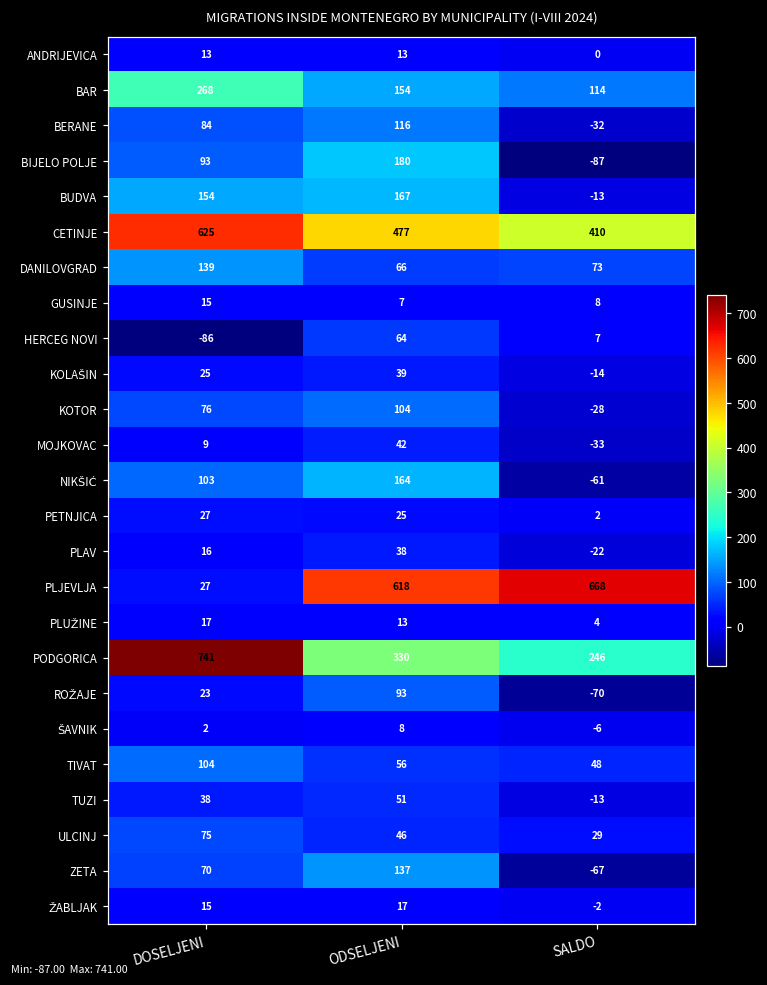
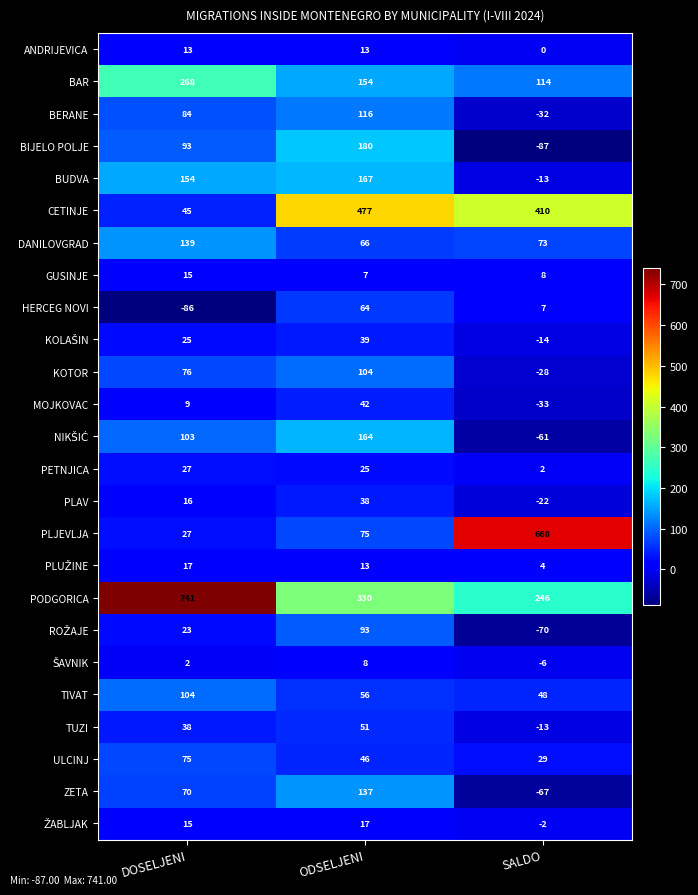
  {
    "ANDRIJEVICA": {
      "DOSELJENI": 13,
      "ODSELJENI": 13,
      "SALDO": 0
    },
    "BAR": {
      "DOSELJENI": 268,
      "ODSELJENI": 154,
      "SALDO": 114
    },
    "BERANE": {
      "DOSELJENI": 84,
      "ODSELJENI": 116,
      "SALDO": -32
    },
    "BIJELO POLJE": {
      "DOSELJENI": 93,
      "ODSELJENI": 180,
      "SALDO": -87
    },
    "BUDVA": {
      "DOSELJENI": 154,
      "ODSELJENI": 167,
      "SALDO": -13
    },
    "CETINJE": {
-     "DOSELJENI": 625,
+     "DOSELJENI": 45,
      "ODSELJENI": 477,
      "SALDO": 410
    },
    "DANILOVGRAD": {
      "DOSELJENI": 139,
      "ODSELJENI": 66,
      "SALDO": 73
    },
    "GUSINJE": {
      "DOSELJENI": 15,
      "ODSELJENI": 7,
      "SALDO": 8
    },
    "HERCEG NOVI": {
      "DOSELJENI": -86,
      "ODSELJENI": 64,
      "SALDO": 7
    },
    "KOLAŠIN": {
      "DOSELJENI": 25,
      "ODSELJENI": 39,
      "SALDO": -14
    },
    "KOTOR": {
      "DOSELJENI": 76,
      "ODSELJENI": 104,
      "SALDO": -28
    },
    "MOJKOVAC": {
      "DOSELJENI": 9,
      "ODSELJENI": 42,
      "SALDO": -33
    },
    "NIKŠIĆ": {
      "DOSELJENI": 103,
      "ODSELJENI": 164,
      "SALDO": -61
    },
    "PETNJICA": {
      "DOSELJENI": 27,
      "ODSELJENI": 25,
      "SALDO": 2
    },
    "PLAV": {
      "DOSELJENI": 16,
      "ODSELJENI": 38,
      "SALDO": -22
    },
    "PLJEVLJA": {
      "DOSELJENI": 27,
-     "ODSELJENI": 618,
+     "ODSELJENI": 75,
      "SALDO": 668
    },
    "PLUŽINE": {
      "DOSELJENI": 17,
      "ODSELJENI": 13,
      "SALDO": 4
    },
    "PODGORICA": {
      "DOSELJENI": 741,
      "ODSELJENI": 330,
      "SALDO": 246
    },
    "ROŽAJE": {
      "DOSELJENI": 23,
      "ODSELJENI": 93,
      "SALDO": -70
    },
    "ŠAVNIK": {
      "DOSELJENI": 2,
      "ODSELJENI": 8,
      "SALDO": -6
    },
    "TIVAT": {
      "DOSELJENI": 104,
      "ODSELJENI": 56,
      "SALDO": 48
    },
    "TUZI": {
      "DOSELJENI": 38,
      "ODSELJENI": 51,
      "SALDO": -13
    },
    "ULCINJ": {
      "DOSELJENI": 75,
      "ODSELJENI": 46,
      "SALDO": 29
    },
    "ZETA": {
      "DOSELJENI": 70,
      "ODSELJENI": 137,
      "SALDO": -67
    },
    "ŽABLJAK": {
      "DOSELJENI": 15,
      "ODSELJENI": 17,
      "SALDO": -2
    }
  }
